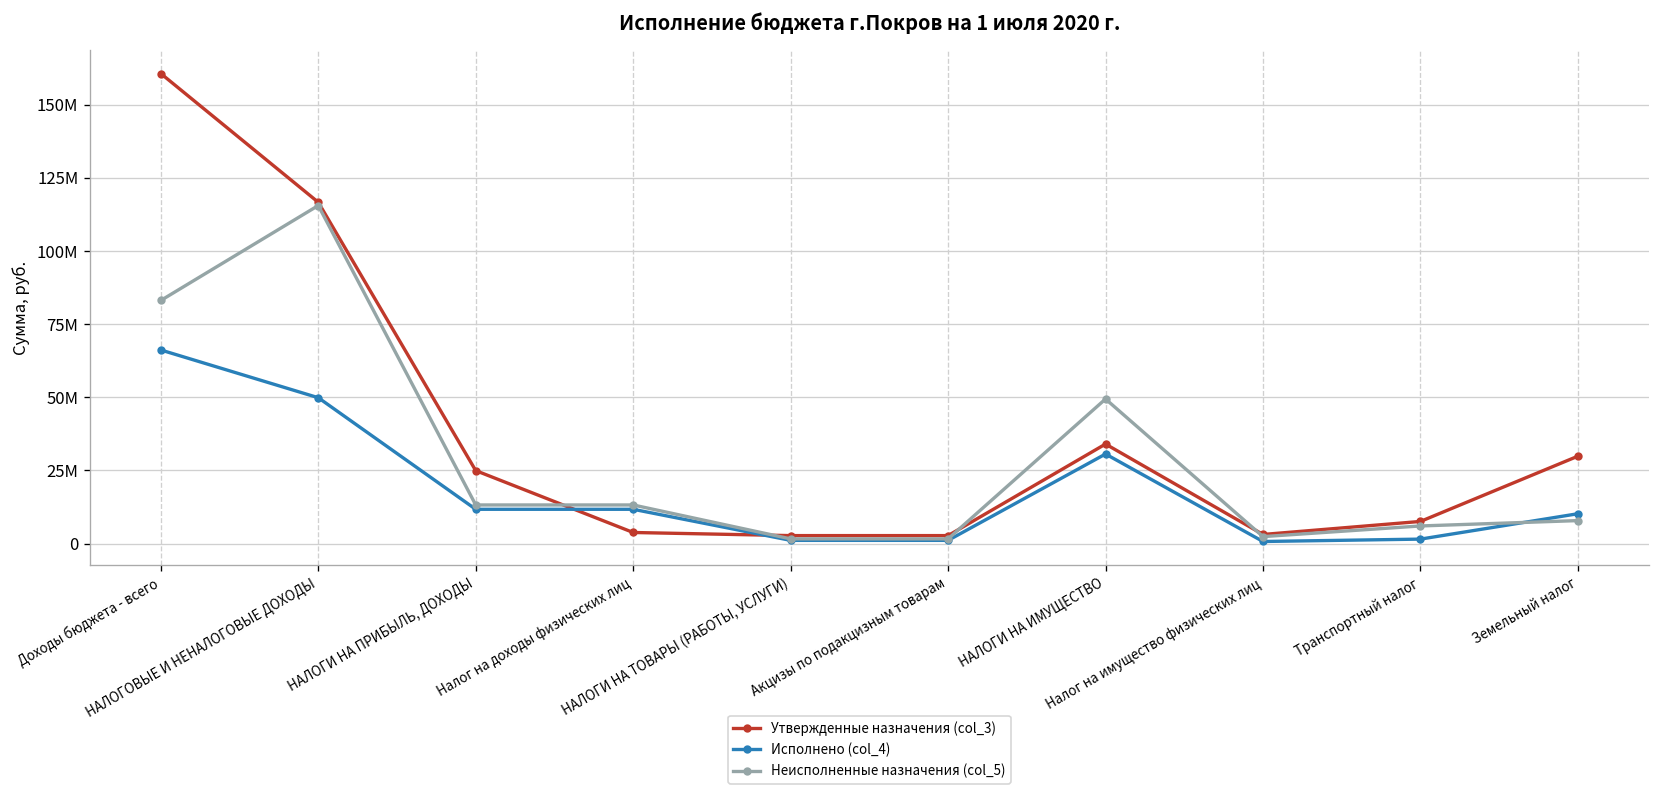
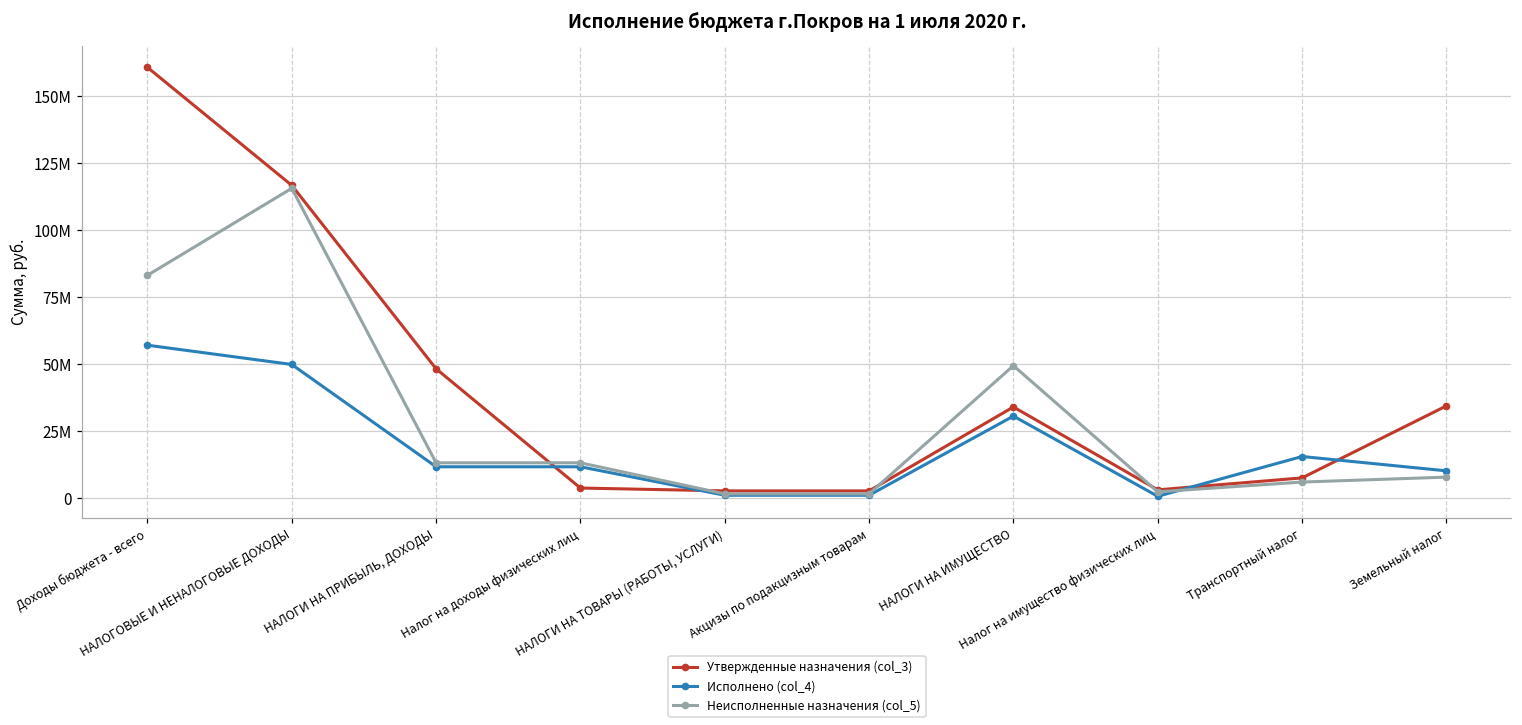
  {
    "Утвержденные назначения (col_3)": {
      "Доходы бюджета - всего": 161000000,
      "НАЛОГОВЫЕ И НЕНАЛОГОВЫЕ ДОХОДЫ": 117000000,
-     "НАЛОГИ НА ПРИБЫЛЬ, ДОХОДЫ": 25000000,
+     "НАЛОГИ НА ПРИБЫЛЬ, ДОХОДЫ": 48000000,
      "Налог на доходы физических лиц": 4000000,
      "НАЛОГИ НА ТОВАРЫ (РАБОТЫ, УСЛУГИ)": 3000000,
      "Акцизы по подакцизным товарам": 3000000,
      "НАЛОГИ НА ИМУЩЕСТВО": 34000000,
      "Транспортный налог": 8000000,
-     "Земельный налог": 30000000
+     "Земельный налог": 34000000
    },
    "Исполнено (col_4)": {
-     "Доходы бюджета - всего": 66000000,
+     "Доходы бюджета - всего": 57000000,
      "НАЛОГОВЫЕ И НЕНАЛОГОВЫЕ ДОХОДЫ": 50000000,
      "НАЛОГИ НА ПРИБЫЛЬ, ДОХОДЫ": 12000000,
      "Налог на доходы физических лиц": 12000000,
      "НАЛОГИ НА ИМУЩЕСТВО": 31000000,
      "Налог на имущество физических лиц": 1000000,
-     "Транспортный налог": 2000000,
+     "Транспортный налог": 16000000,
      "Земельный налог": 10000000
    },
    "Неисполненные назначения (col_5)": {
      "Доходы бюджета - всего": 83000000,
      "НАЛОГОВЫЕ И НЕНАЛОГОВЫЕ ДОХОДЫ": 116000000,
      "НАЛОГИ НА ПРИБЫЛЬ, ДОХОДЫ": 13000000,
      "Налог на доходы физических лиц": 13000000,
      "НАЛОГИ НА ИМУЩЕСТВО": 49000000,
      "Транспортный налог": 6000000,
      "Земельный налог": 8000000
    }
  }
